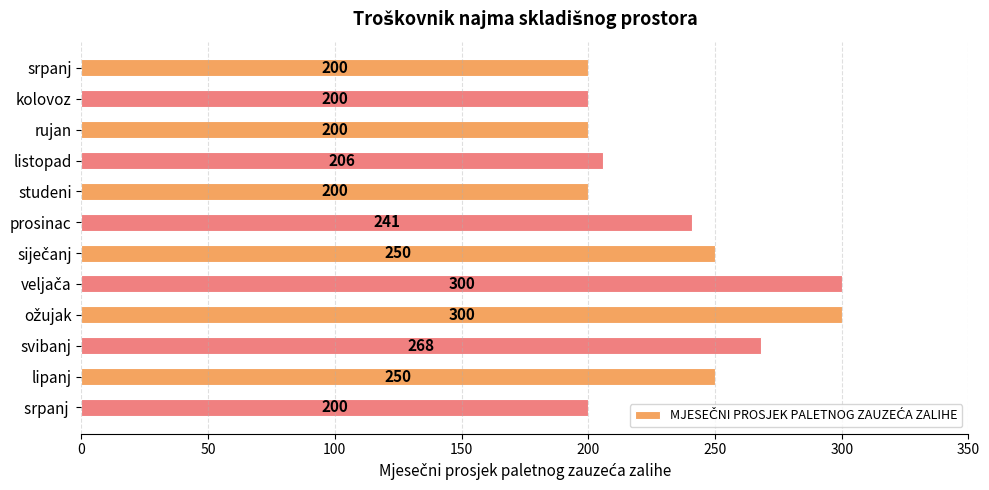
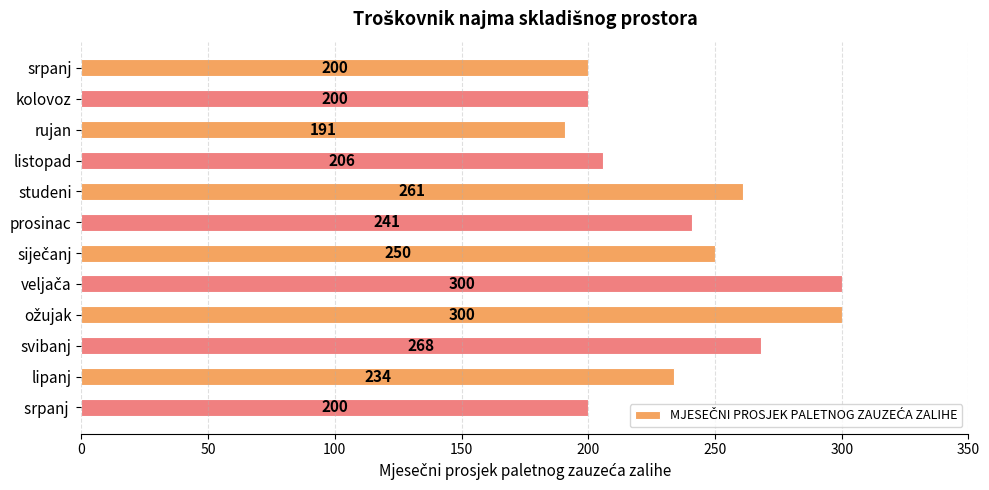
  {
    "kolovoz": 200,
-   "rujan": 200,
+   "rujan": 191,
    "listopad": 206,
-   "studeni": 200,
+   "studeni": 261,
    "prosinac": 241,
    "siječanj": 250,
    "veljača": 300,
    "ožujak": 300,
    "svibanj": 268,
-   "lipanj": 250
+   "lipanj": 234
  }
